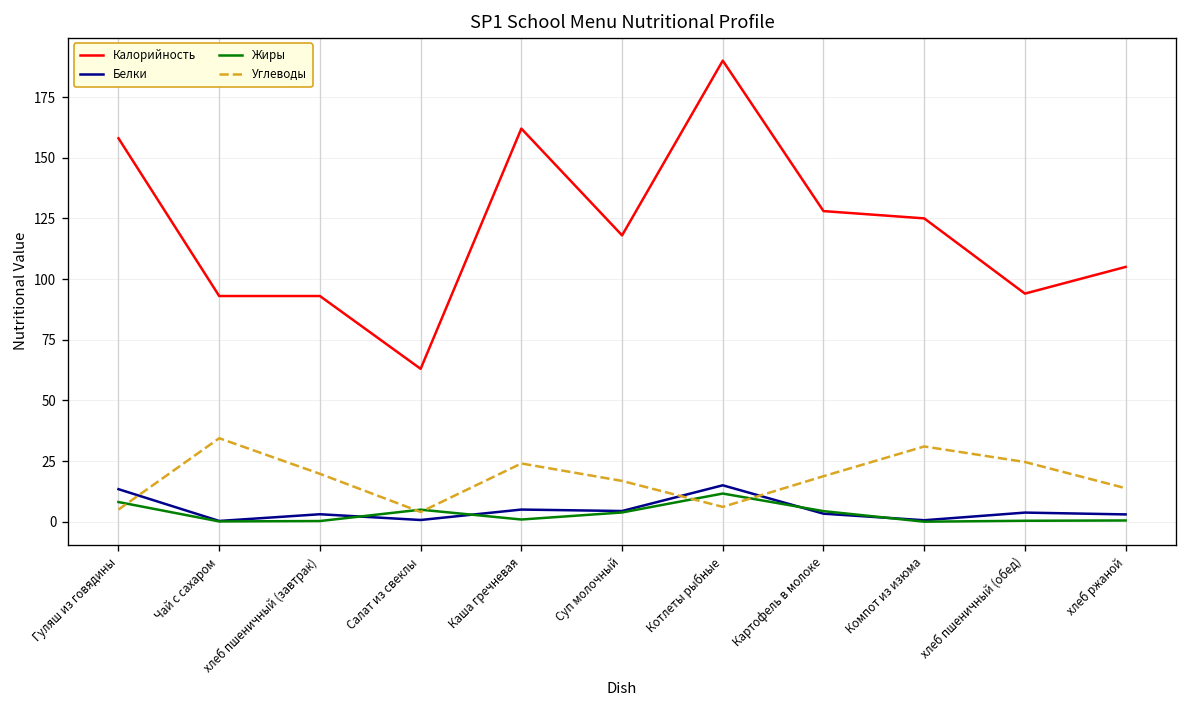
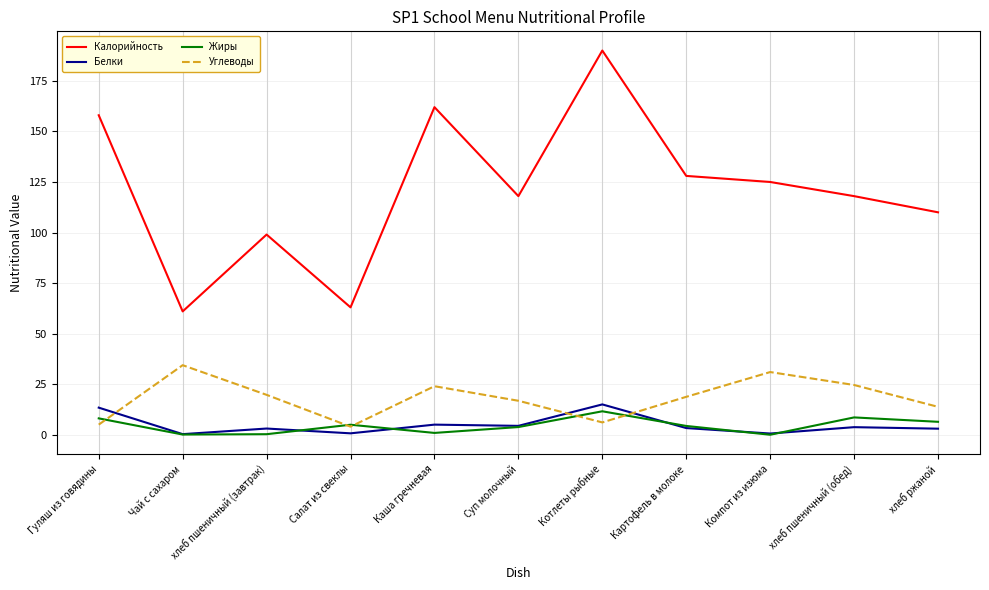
  {
    "Калорийность": {
      "Гуляш из говядины": 158,
-     "Чай с сахаром": 93,
-     "хлеб пшеничный (завтрак)": 93,
+     "Чай с сахаром": 61,
+     "хлеб пшеничный (завтрак)": 99,
      "Салат из свеклы": 63,
      "Каша гречневая": 162,
      "Суп молочный": 118,
      "Котлеты рыбные": 190,
      "Картофель в молоке": 128,
      "Компот из изюма": 125,
-     "хлеб пшеничный (обед)": 94,
-     "хлеб ржаной": 105
+     "хлеб пшеничный (обед)": 118,
+     "хлеб ржаной": 110
    },
    "Белки": {
      "Гуляш из говядины": 13,
      "хлеб пшеничный (завтрак)": 3,
      "Салат из свеклы": 1,
      "Каша гречневая": 5,
      "Котлеты рыбные": 15,
      "хлеб пшеничный (обед)": 4,
      "хлеб ржаной": 3
    },
    "Жиры": {
      "Гуляш из говядины": 8,
      "хлеб пшеничный (завтрак)": 0,
      "Каша гречневая": 1,
      "Котлеты рыбные": 12,
-     "хлеб пшеничный (обед)": 0,
-     "хлеб ржаной": 1
+     "хлеб пшеничный (обед)": 9,
+     "хлеб ржаной": 6
    },
    "Углеводы": {
      "Гуляш из говядины": 5,
      "Чай с сахаром": 34,
      "хлеб пшеничный (завтрак)": 20,
      "Каша гречневая": 24,
      "Суп молочный": 17,
      "Котлеты рыбные": 6,
      "Картофель в молоке": 19,
      "Компот из изюма": 31,
      "хлеб пшеничный (обед)": 25,
      "хлеб ржаной": 14
    }
  }
